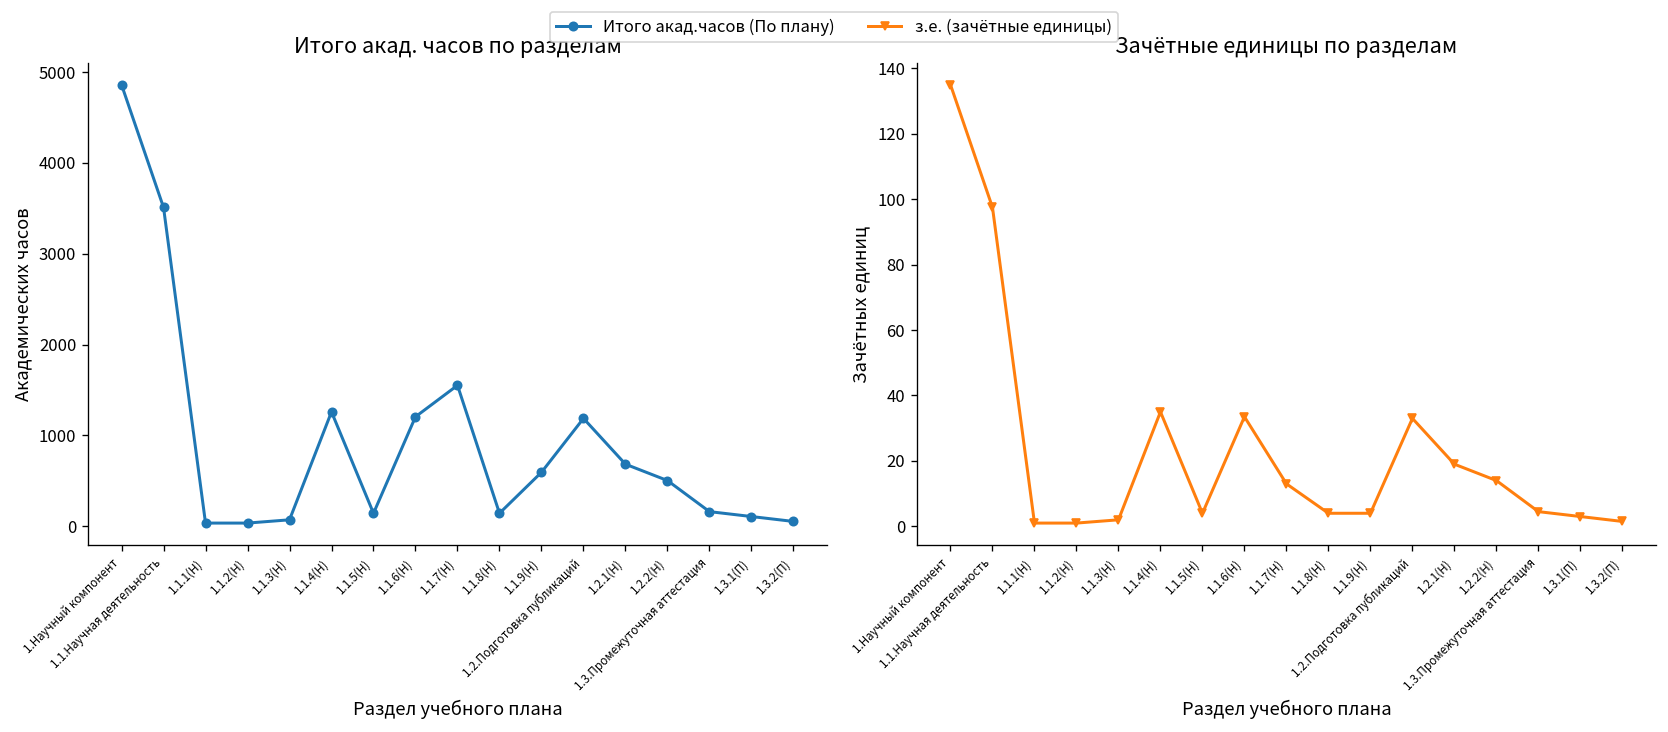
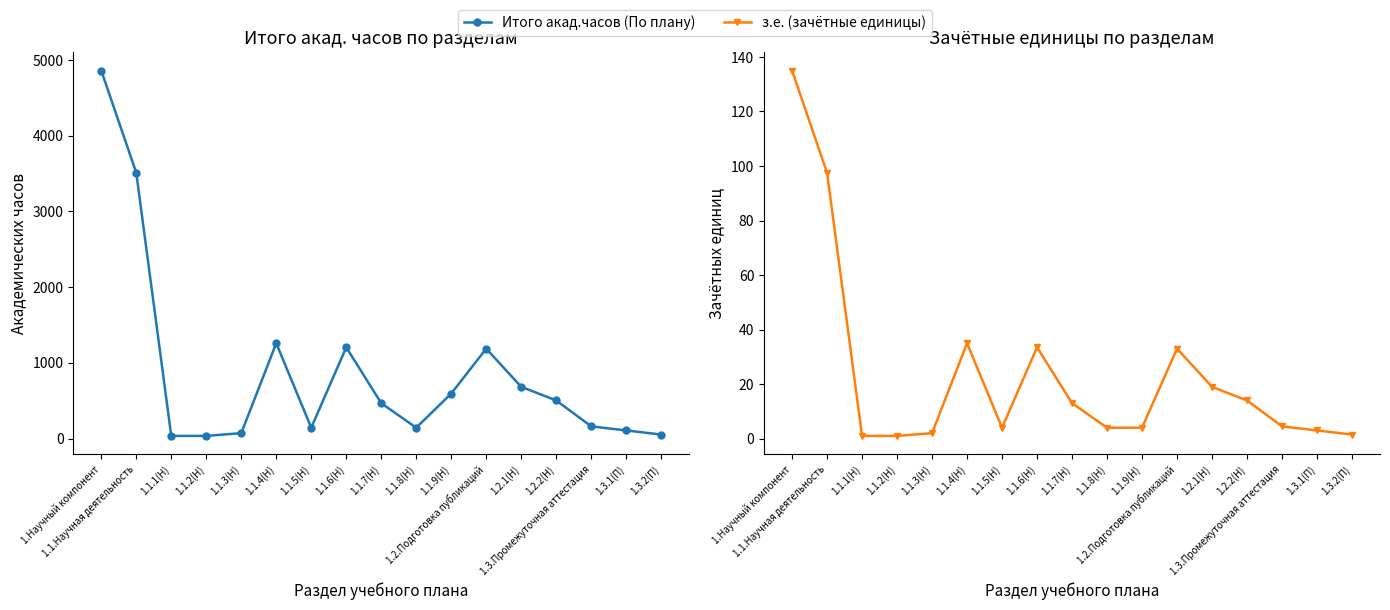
  {
    "Итого акад. часов по разделам": {
      "1.Научный компонент": 4900,
      "1.1.Научная деятельность": 3500,
      "1.1.1(Н)": 0,
      "1.1.2(Н)": 0,
      "1.1.3(Н)": 100,
      "1.1.4(Н)": 1300,
      "1.1.5(Н)": 100,
      "1.1.6(Н)": 1200,
-     "1.1.7(Н)": 1600,
+     "1.1.7(Н)": 500,
      "1.1.8(Н)": 100,
      "1.1.9(Н)": 600,
      "1.2.Подготовка публикаций": 1200,
      "1.2.1(Н)": 700,
      "1.2.2(Н)": 500,
      "1.3.Промежуточная аттестация": 200,
      "1.3.1(П)": 100,
      "1.3.2(П)": 100
    },
    "Зачётные единицы по разделам": {
      "1.Научный компонент": 135,
      "1.1.Научная деятельность": 98,
      "1.1.1(Н)": 1,
      "1.1.2(Н)": 1,
      "1.1.3(Н)": 2,
      "1.1.4(Н)": 35,
      "1.1.5(Н)": 4,
      "1.1.6(Н)": 34,
      "1.1.7(Н)": 13,
      "1.1.8(Н)": 4,
      "1.1.9(Н)": 4,
      "1.2.Подготовка публикаций": 33,
      "1.2.1(Н)": 19,
      "1.2.2(Н)": 14,
      "1.3.Промежуточная аттестация": 5,
      "1.3.1(П)": 3,
      "1.3.2(П)": 2
    }
  }
